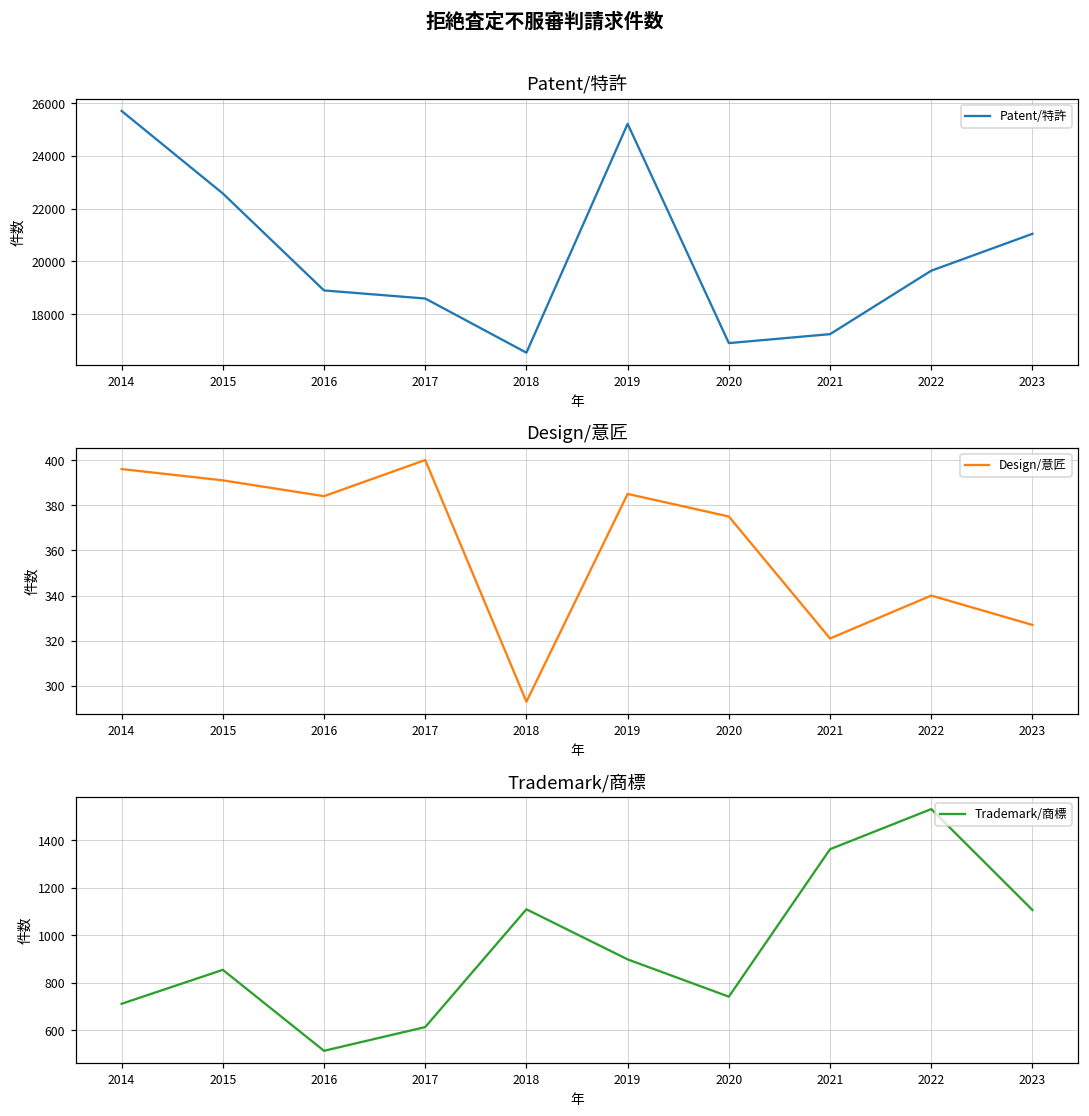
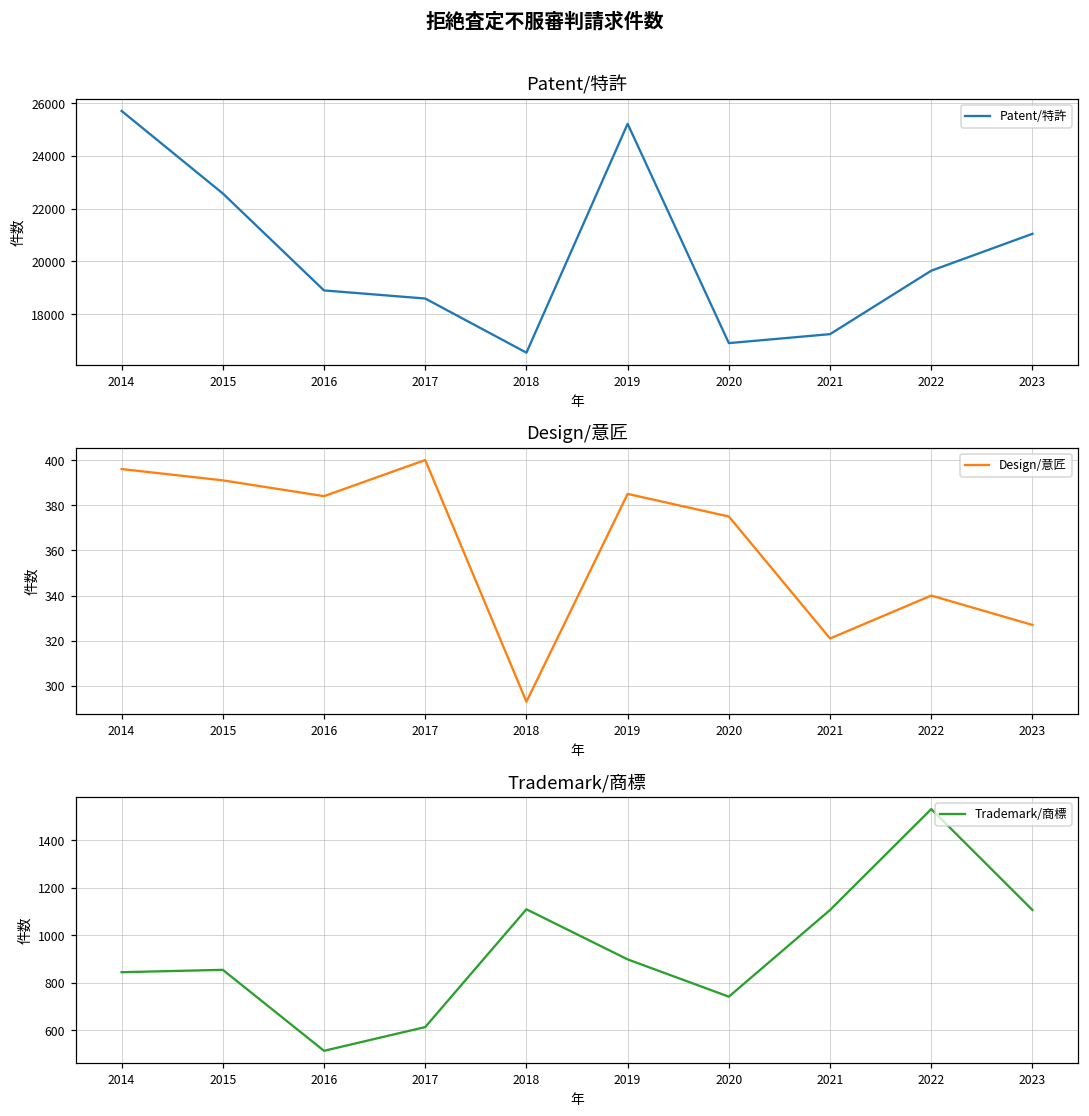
  {
    "Patent/特許": {
      "2014": 25700,
      "2015": 22600,
      "2016": 18900,
      "2017": 18600,
      "2018": 16500,
      "2019": 25200,
      "2020": 16900,
      "2021": 17200,
      "2022": 19600,
      "2023": 21000
    },
    "Design/意匠": {
      "2014": 396,
      "2015": 391,
      "2016": 384,
      "2017": 400,
      "2018": 293,
      "2019": 385,
      "2020": 375,
      "2021": 321,
      "2022": 340,
      "2023": 327
    },
    "Trademark/商標": {
-     "2014": 710,
+     "2014": 850,
      "2015": 860,
      "2016": 510,
      "2017": 610,
      "2018": 1110,
      "2019": 900,
      "2020": 740,
-     "2021": 1360,
+     "2021": 1110,
      "2022": 1530,
      "2023": 1110
    }
  }
